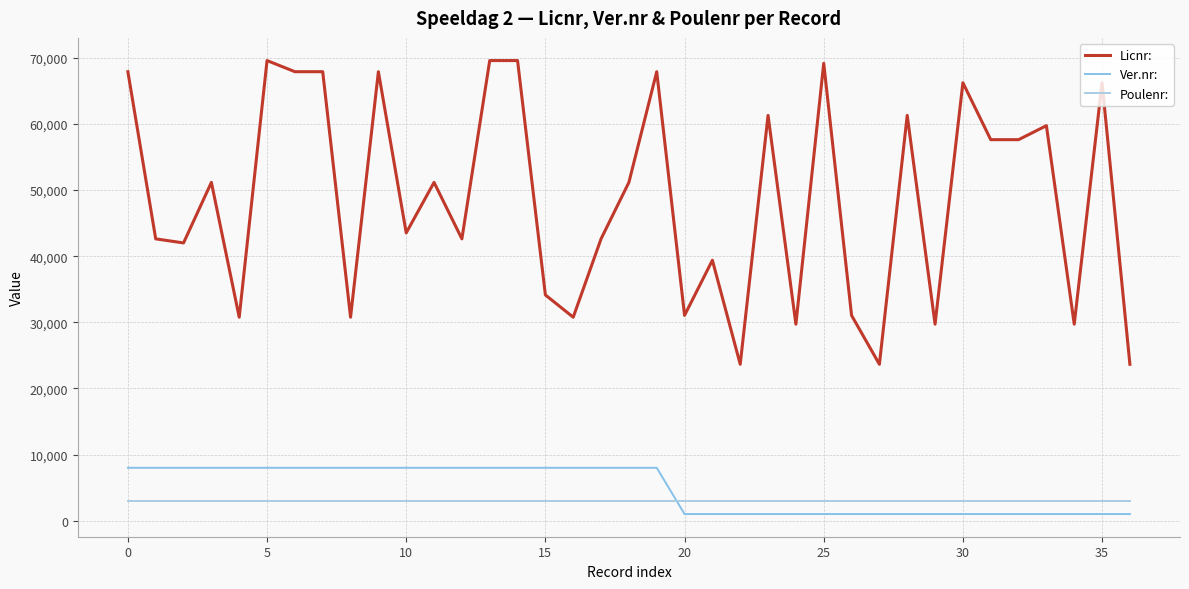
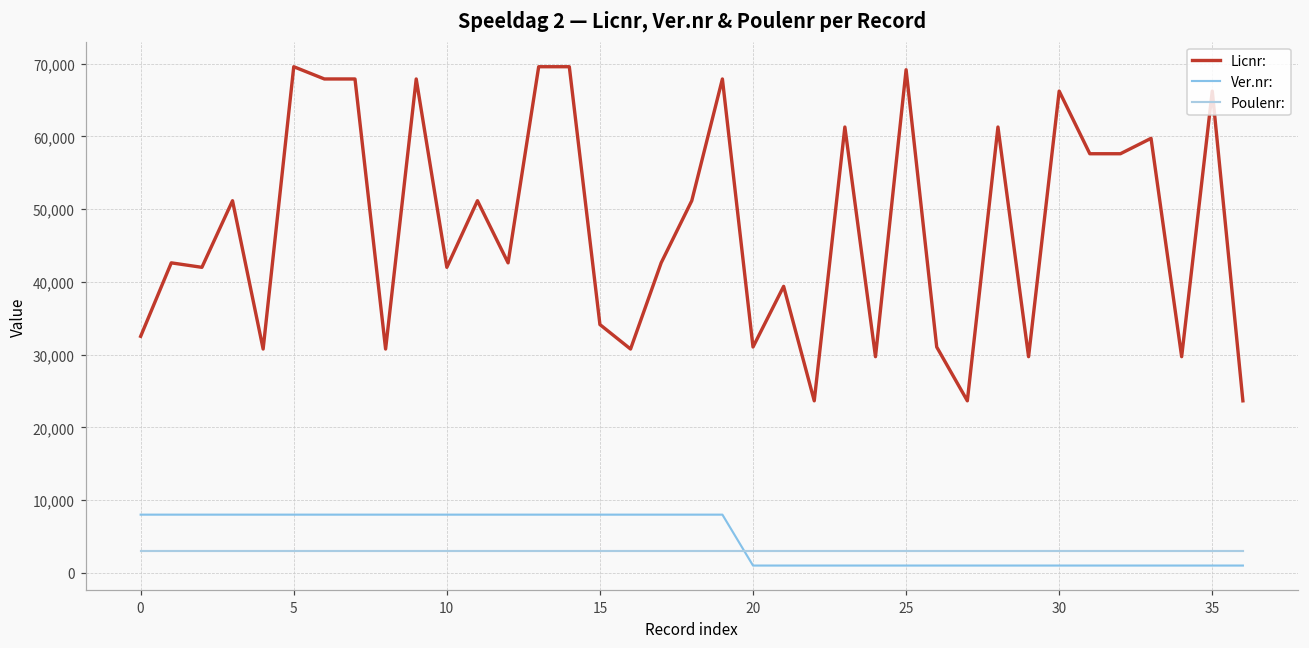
  {
    "Licnr:": {
-     "0": "68,000",
+     "0": "33,000",
      "5": "70,000",
-     "10": "44,000",
+     "10": "42,000",
      "15": "34,000",
      "20": "31,000",
      "25": "69,000",
      "30": "66,000"
    }
  }
